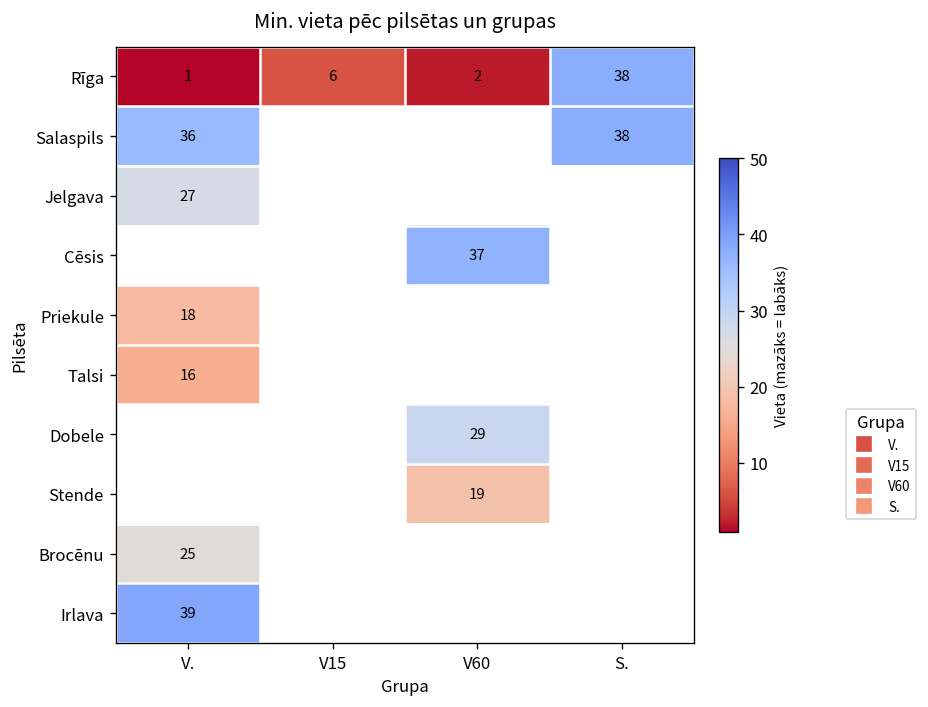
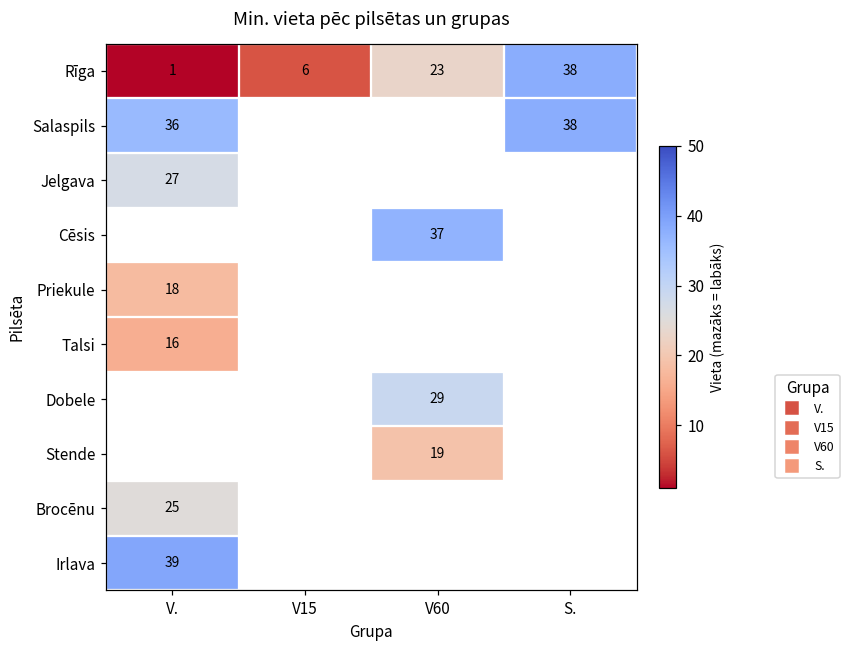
  {
    "Rīga": {
      "V.": 1,
      "V15": 6,
-     "V60": 2,
+     "V60": 23,
      "S.": 38
    },
    "Salaspils": {
      "V.": 36,
      "S.": 38
    },
    "Jelgava": {
      "V.": 27
    },
    "Cēsis": {
      "V60": 37
    },
    "Priekule": {
      "V.": 18
    },
    "Talsi": {
      "V.": 16
    },
    "Dobele": {
      "V60": 29
    },
    "Stende": {
      "V60": 19
    },
    "Brocēnu": {
      "V.": 25
    },
    "Irlava": {
      "V.": 39
    }
  }
